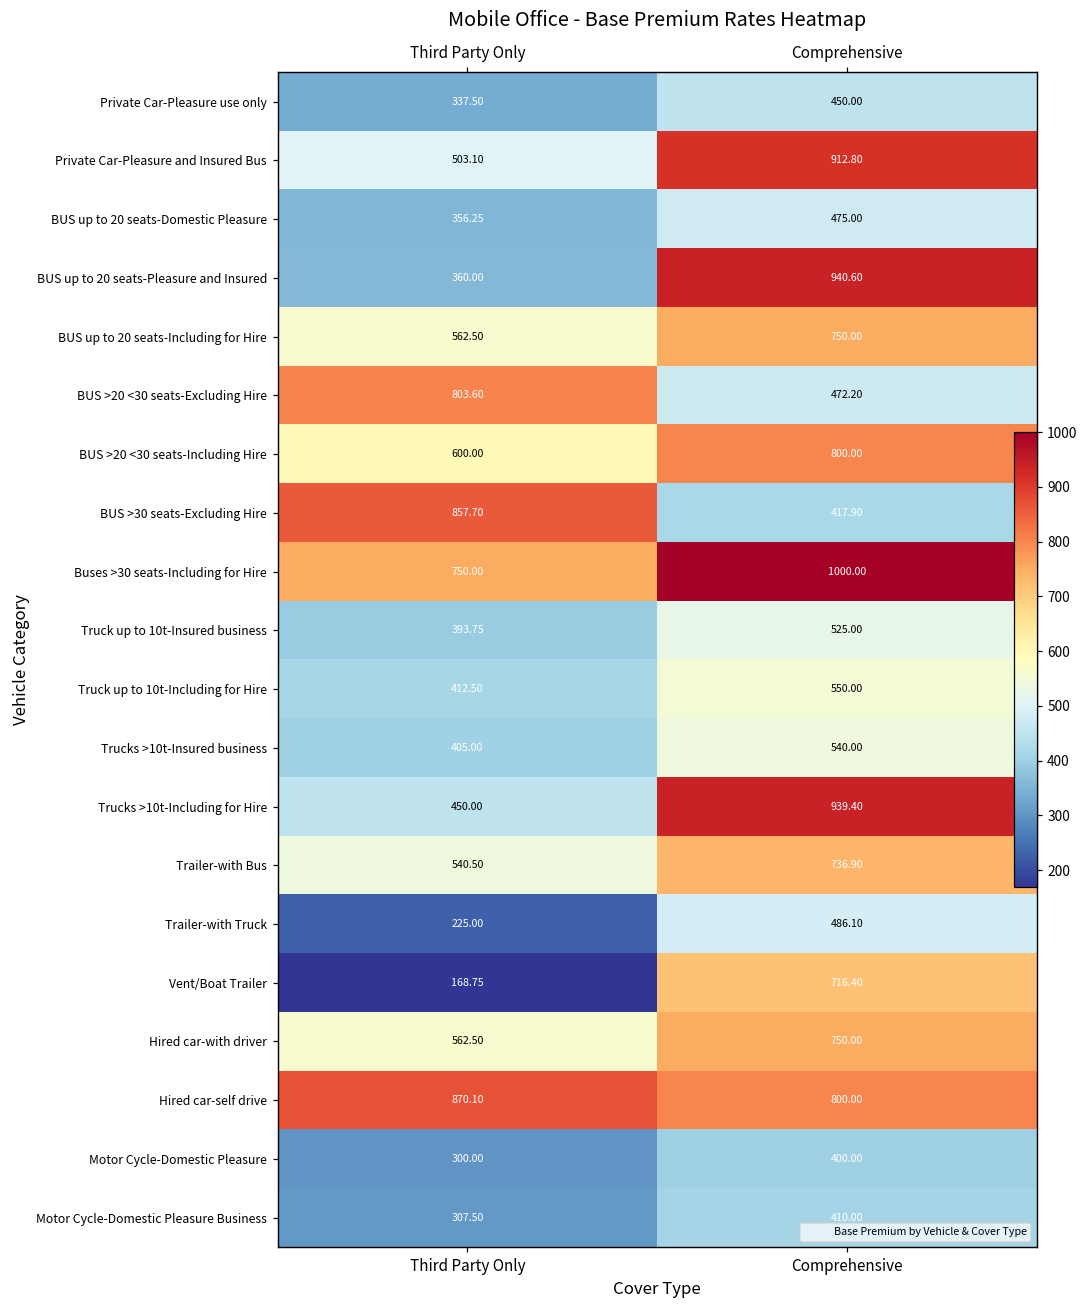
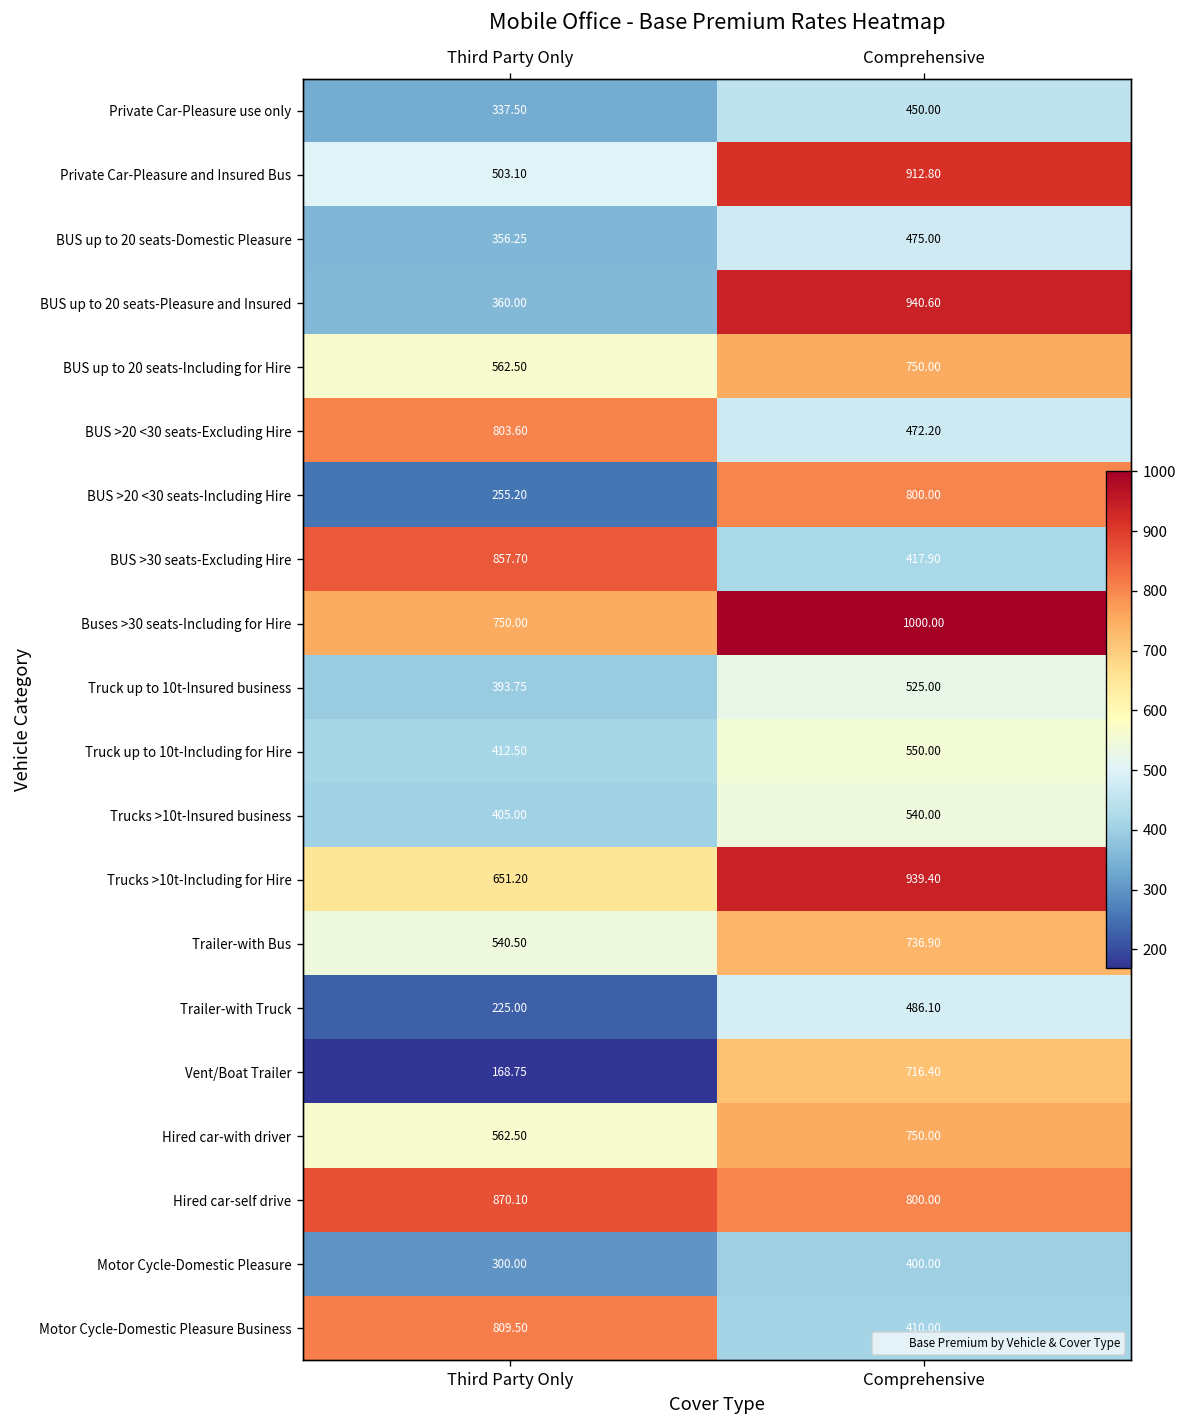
  {
    "Private Car-Pleasure use only": {
      "Third Party Only": 337.50,
      "Comprehensive": 450.00
    },
    "Private Car-Pleasure and Insured Bus": {
      "Third Party Only": 503.10,
      "Comprehensive": 912.80
    },
    "BUS up to 20 seats-Domestic Pleasure": {
      "Third Party Only": 356.25,
      "Comprehensive": 475.00
    },
    "BUS up to 20 seats-Pleasure and Insured": {
      "Third Party Only": 360.00,
      "Comprehensive": 940.60
    },
    "BUS up to 20 seats-Including for Hire": {
      "Third Party Only": 562.50,
      "Comprehensive": 750.00
    },
    "BUS >20 <30 seats-Excluding Hire": {
      "Third Party Only": 803.60,
      "Comprehensive": 472.20
    },
    "BUS >20 <30 seats-Including Hire": {
-     "Third Party Only": 600.00,
+     "Third Party Only": 255.20,
      "Comprehensive": 800.00
    },
    "BUS >30 seats-Excluding Hire": {
      "Third Party Only": 857.70,
      "Comprehensive": 417.90
    },
    "Buses >30 seats-Including for Hire": {
      "Third Party Only": 750.00,
      "Comprehensive": 1000.00
    },
    "Truck up to 10t-Insured business": {
      "Third Party Only": 393.75,
      "Comprehensive": 525.00
    },
    "Truck up to 10t-Including for Hire": {
      "Third Party Only": 412.50,
      "Comprehensive": 550.00
    },
    "Trucks >10t-Insured business": {
      "Third Party Only": 405.00,
      "Comprehensive": 540.00
    },
    "Trucks >10t-Including for Hire": {
-     "Third Party Only": 450.00,
+     "Third Party Only": 651.20,
      "Comprehensive": 939.40
    },
    "Trailer-with Bus": {
      "Third Party Only": 540.50,
      "Comprehensive": 736.90
    },
    "Trailer-with Truck": {
      "Third Party Only": 225.00,
      "Comprehensive": 486.10
    },
    "Vent/Boat Trailer": {
      "Third Party Only": 168.75,
      "Comprehensive": 716.40
    },
    "Hired car-with driver": {
      "Third Party Only": 562.50,
      "Comprehensive": 750.00
    },
    "Hired car-self drive": {
      "Third Party Only": 870.10,
      "Comprehensive": 800.00
    },
    "Motor Cycle-Domestic Pleasure": {
      "Third Party Only": 300.00,
      "Comprehensive": 400.00
    },
    "Motor Cycle-Domestic Pleasure Business": {
-     "Third Party Only": 307.50
+     "Third Party Only": 809.50
    }
  }
